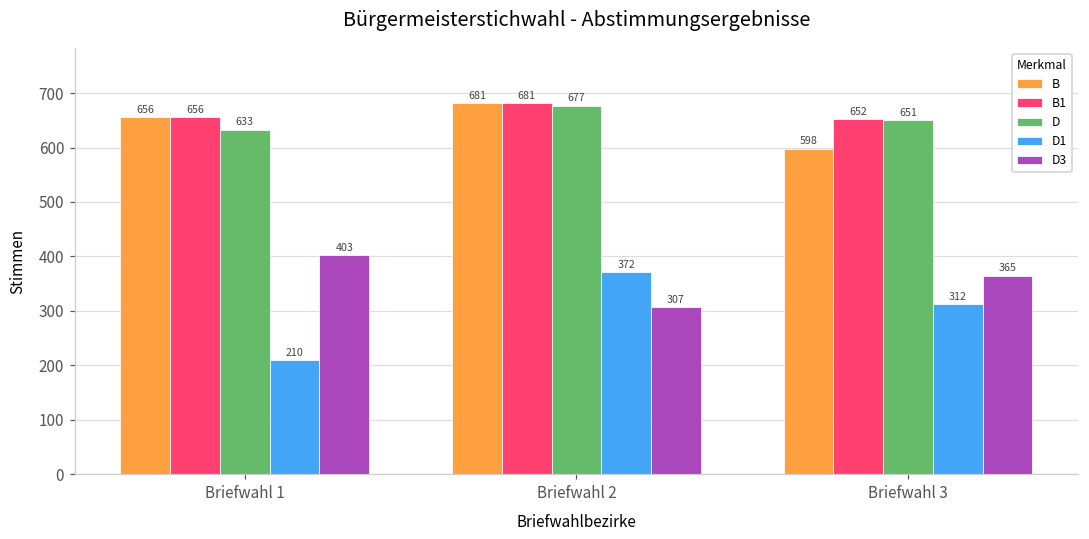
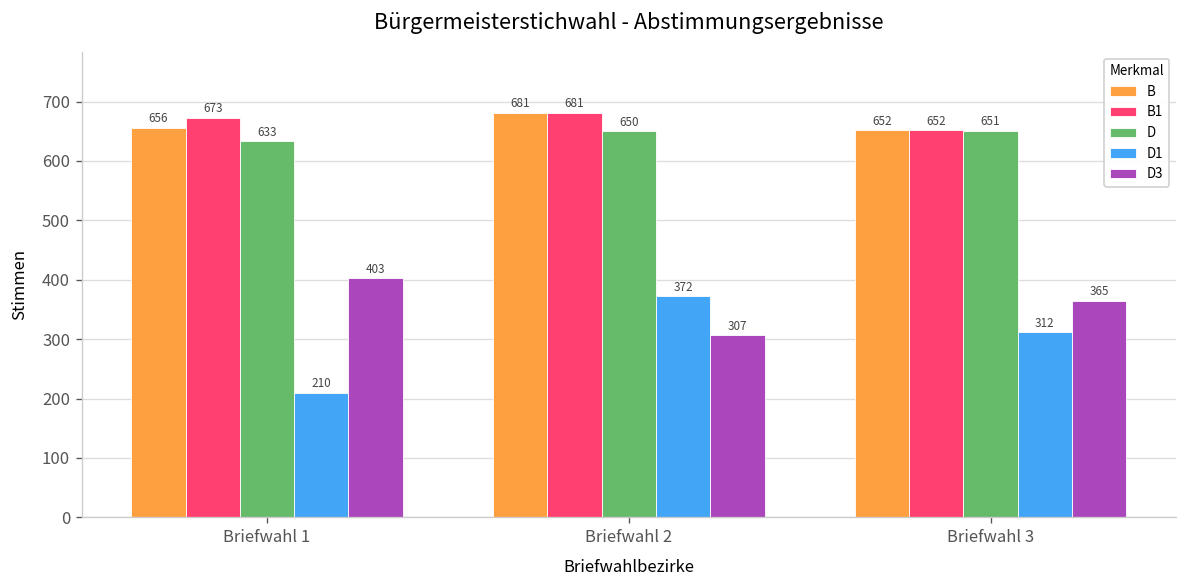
  {
    "B": {
      "Briefwahl 1": 656,
      "Briefwahl 2": 681,
-     "Briefwahl 3": 598
+     "Briefwahl 3": 652
    },
    "B1": {
-     "Briefwahl 1": 656,
+     "Briefwahl 1": 673,
      "Briefwahl 2": 681,
      "Briefwahl 3": 652
    },
    "D": {
      "Briefwahl 1": 633,
-     "Briefwahl 2": 677,
+     "Briefwahl 2": 650,
      "Briefwahl 3": 651
    },
    "D1": {
      "Briefwahl 1": 210,
      "Briefwahl 2": 372,
      "Briefwahl 3": 312
    },
    "D3": {
      "Briefwahl 1": 403,
      "Briefwahl 2": 307,
      "Briefwahl 3": 365
    }
  }
